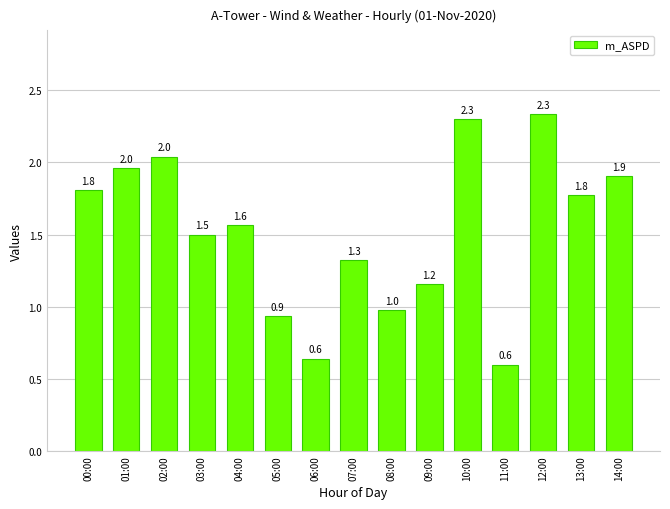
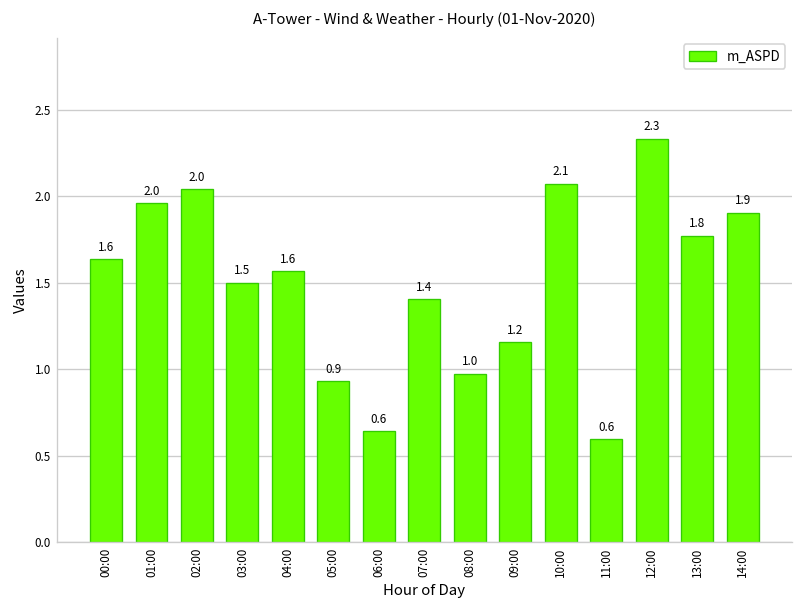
  {
-   "00:00": 1.8,
+   "00:00": 1.6,
    "01:00": 2.0,
    "02:00": 2.0,
    "03:00": 1.5,
    "04:00": 1.6,
    "05:00": 0.9,
    "06:00": 0.6,
-   "07:00": 1.3,
+   "07:00": 1.4,
    "08:00": 1.0,
    "09:00": 1.2,
-   "10:00": 2.3,
+   "10:00": 2.1,
    "11:00": 0.6,
    "12:00": 2.3,
    "13:00": 1.8,
    "14:00": 1.9
  }
